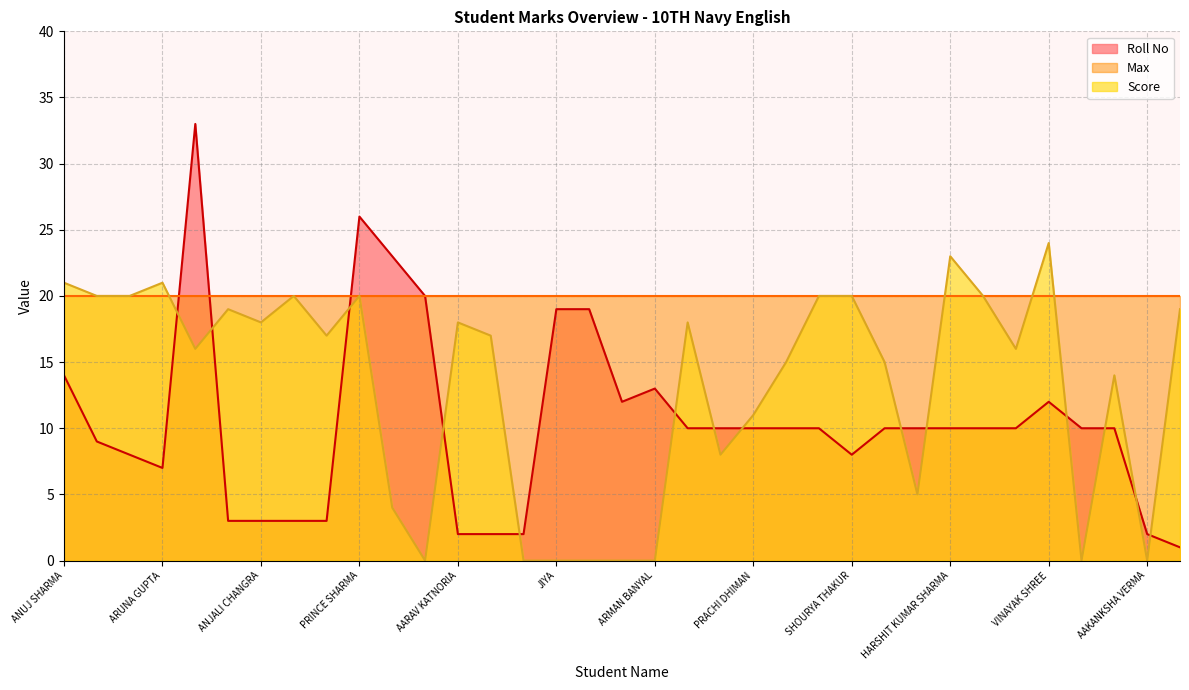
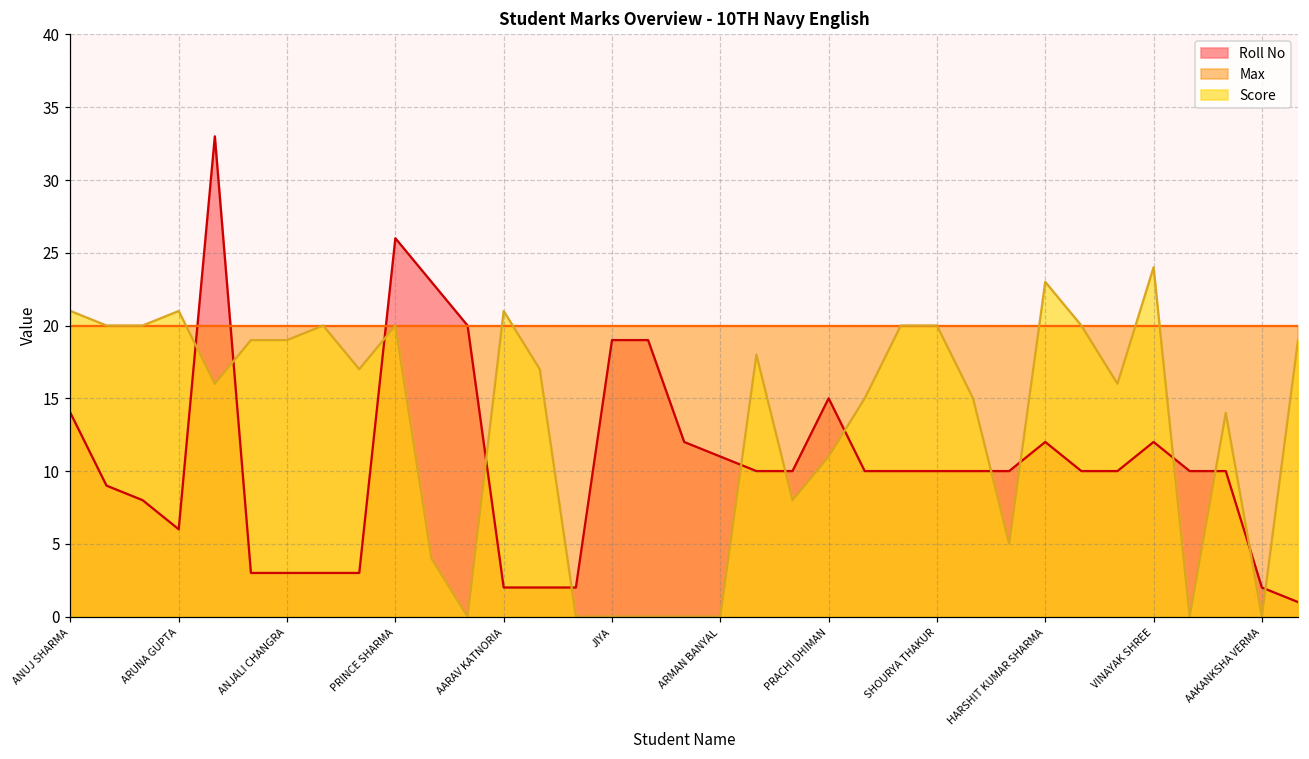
  {
    "Roll No": {
      "ANUJ SHARMA": 14,
-     "ARUNA GUPTA": 7,
+     "ARUNA GUPTA": 6,
      "ANJALI CHANGRA": 3,
      "PRINCE SHARMA": 26,
      "AARAV KATNORIA": 2,
      "JIYA": 19,
-     "ARMAN BANYAL": 13,
-     "PRACHI DHIMAN": 10,
-     "SHOURYA THAKUR": 8,
-     "HARSHIT KUMAR SHARMA": 10,
+     "ARMAN BANYAL": 11,
+     "PRACHI DHIMAN": 15,
+     "SHOURYA THAKUR": 10,
+     "HARSHIT KUMAR SHARMA": 12,
      "VINAYAK SHREE": 12,
      "AAKANKSHA VERMA": 2
    },
    "Max": {
      "ANUJ SHARMA": 20,
      "ARUNA GUPTA": 20,
      "ANJALI CHANGRA": 20,
      "AARAV KATNORIA": 20,
      "JIYA": 20,
      "ARMAN BANYAL": 20,
      "PRACHI DHIMAN": 20,
      "HARSHIT KUMAR SHARMA": 20,
      "VINAYAK SHREE": 20,
      "AAKANKSHA VERMA": 20
    },
    "Score": {
      "ANUJ SHARMA": 21,
      "ARUNA GUPTA": 21,
-     "ANJALI CHANGRA": 18,
-     "AARAV KATNORIA": 18,
+     "ANJALI CHANGRA": 19,
+     "AARAV KATNORIA": 21,
      "JIYA": 0,
      "ARMAN BANYAL": 0,
      "PRACHI DHIMAN": 11,
      "HARSHIT KUMAR SHARMA": 23,
      "VINAYAK SHREE": 24,
      "AAKANKSHA VERMA": 0
    }
  }
